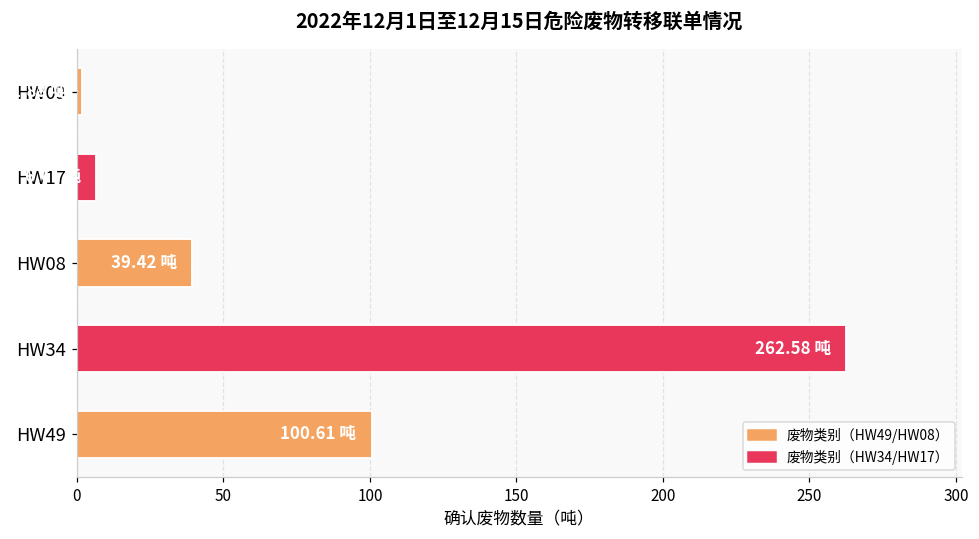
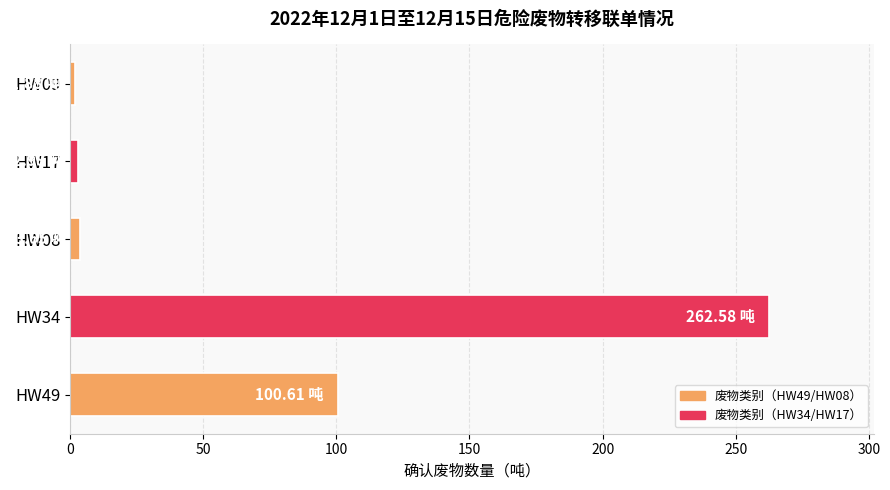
  {
    "HW09": 2,
-   "HW17": 7,
-   "HW08": 39
+   "HW17": 3,
+   "HW08": 4
  }
